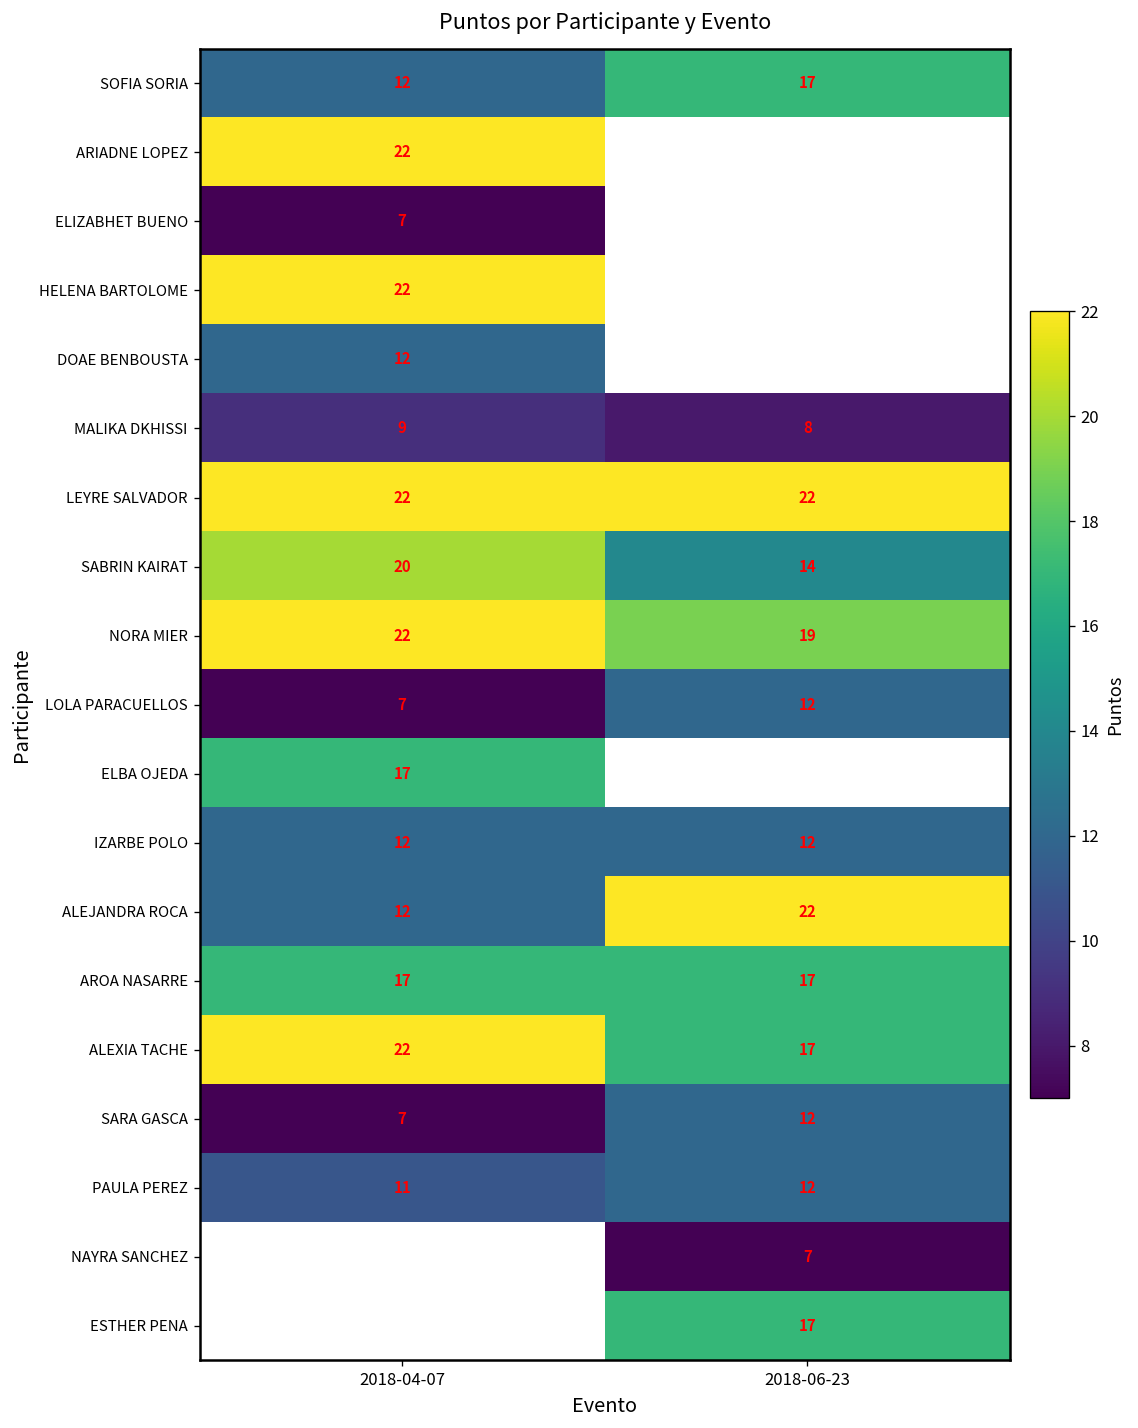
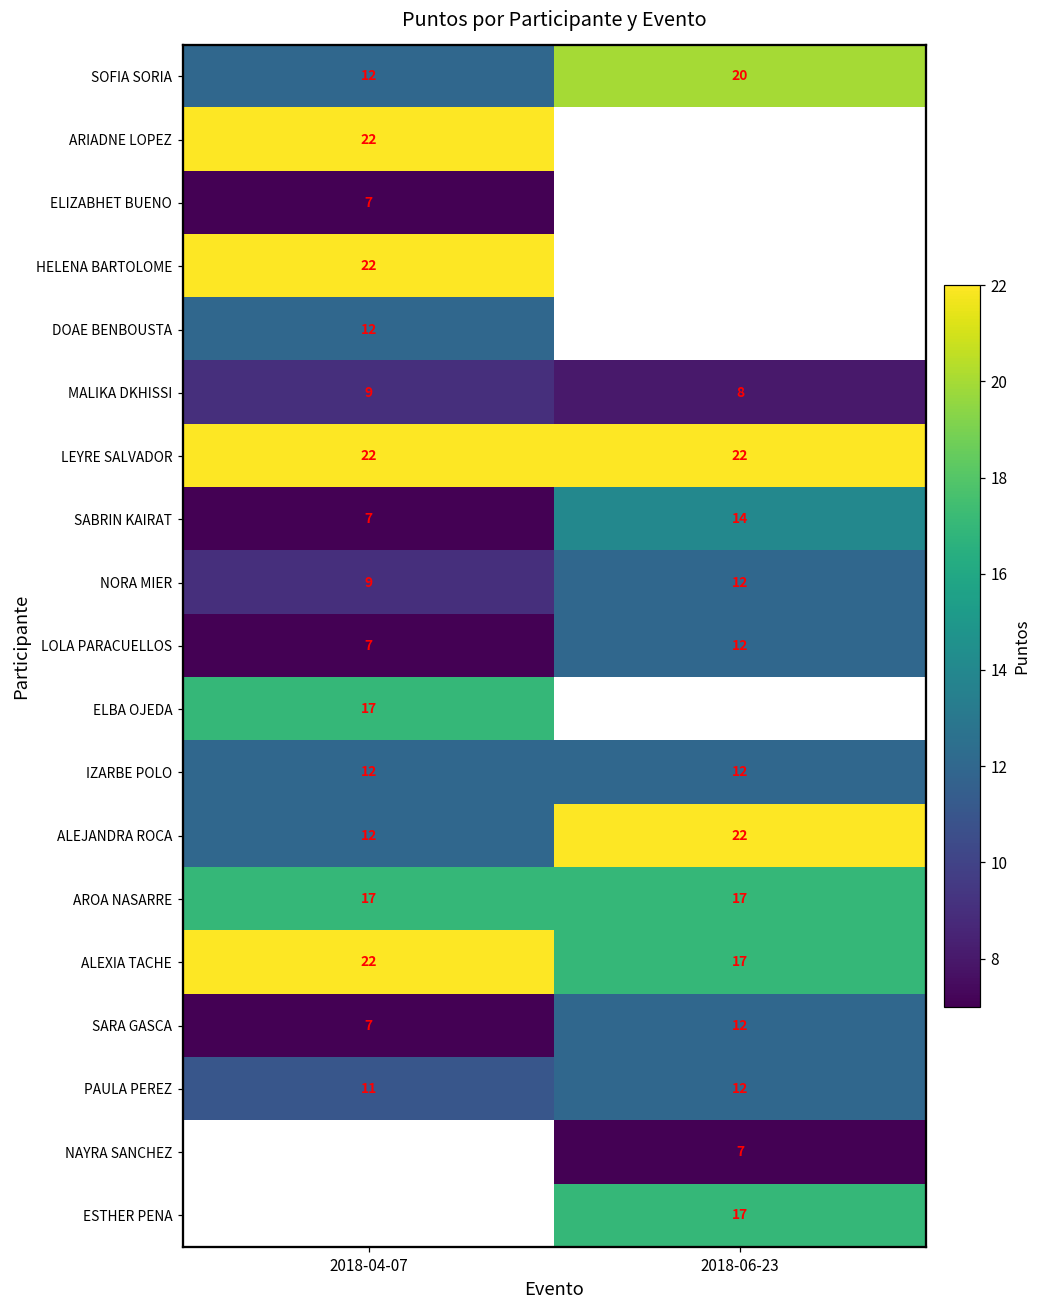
  {
    "SOFIA SORIA": {
      "2018-04-07": 12,
-     "2018-06-23": 17
+     "2018-06-23": 20
    },
    "ARIADNE LOPEZ": {
      "2018-04-07": 22
    },
    "ELIZABHET BUENO": {
      "2018-04-07": 7
    },
    "HELENA BARTOLOME": {
      "2018-04-07": 22
    },
    "DOAE BENBOUSTA": {
      "2018-04-07": 12
    },
    "MALIKA DKHISSI": {
      "2018-04-07": 9,
      "2018-06-23": 8
    },
    "LEYRE SALVADOR": {
      "2018-04-07": 22,
      "2018-06-23": 22
    },
    "SABRIN KAIRAT": {
-     "2018-04-07": 20,
+     "2018-04-07": 7,
      "2018-06-23": 14
    },
    "NORA MIER": {
-     "2018-04-07": 22,
-     "2018-06-23": 19
+     "2018-04-07": 9,
+     "2018-06-23": 12
    },
    "LOLA PARACUELLOS": {
      "2018-04-07": 7,
      "2018-06-23": 12
    },
    "ELBA OJEDA": {
      "2018-04-07": 17
    },
    "IZARBE POLO": {
      "2018-04-07": 12,
      "2018-06-23": 12
    },
    "ALEJANDRA ROCA": {
      "2018-04-07": 12,
      "2018-06-23": 22
    },
    "AROA NASARRE": {
      "2018-04-07": 17,
      "2018-06-23": 17
    },
    "ALEXIA TACHE": {
      "2018-04-07": 22,
      "2018-06-23": 17
    },
    "SARA GASCA": {
      "2018-04-07": 7,
      "2018-06-23": 12
    },
    "PAULA PEREZ": {
      "2018-04-07": 11,
      "2018-06-23": 12
    },
    "NAYRA SANCHEZ": {
      "2018-06-23": 7
    },
    "ESTHER PENA": {
      "2018-06-23": 17
    }
  }
